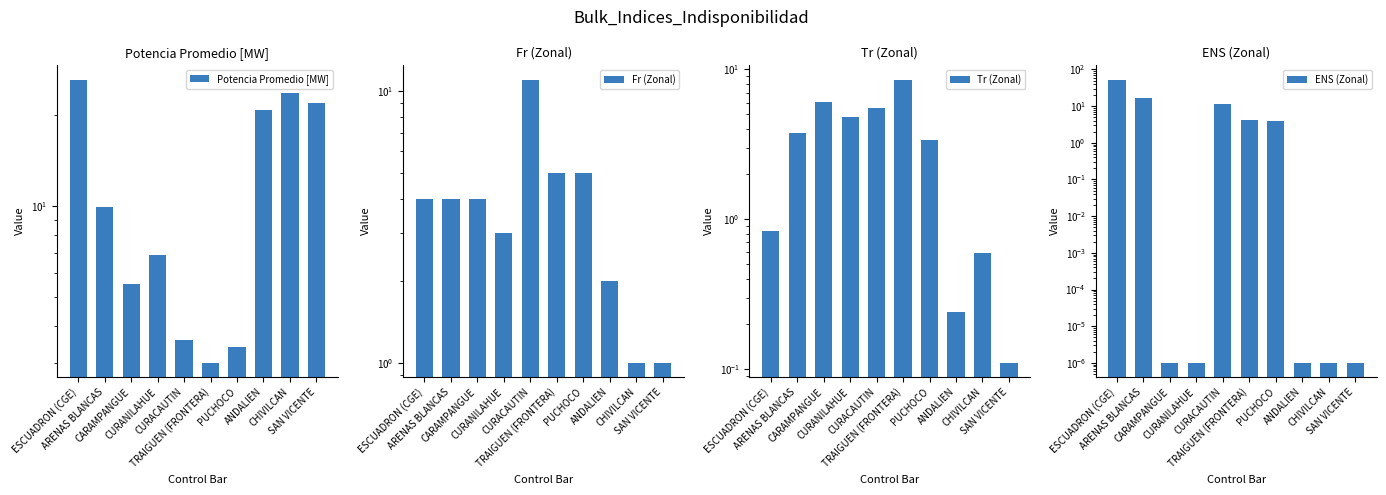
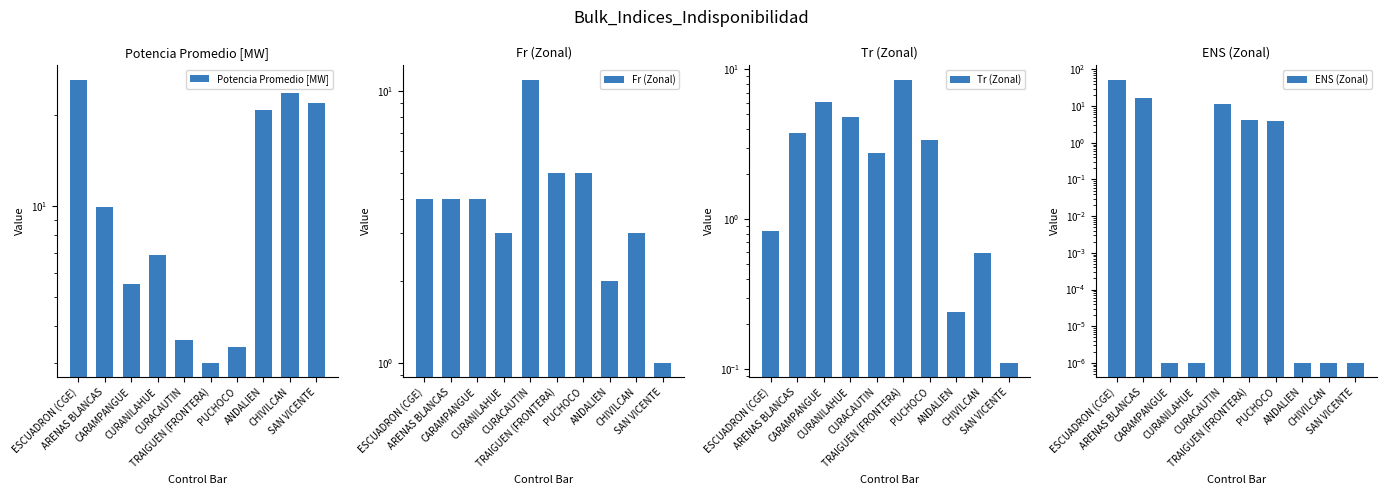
  {
    "Fr (Zonal)": {
      "ESCUADRON (CGE)": 4,
      "ARENAS BLANCAS": 4,
      "CARAMPANGUE": 4,
      "CURANILAHUE": 3,
      "CURACAUTIN": 11,
      "TRAIGUEN (FRONTERA)": 5,
      "PUCHOCO": 5,
      "ANDALIEN": 2,
-     "CHIVILCAN": 1,
+     "CHIVILCAN": 3,
      "SAN VICENTE": 1
    },
    "Tr (Zonal)": {
      "ESCUADRON (CGE)": 0.8,
      "ARENAS BLANCAS": 3.8,
      "CARAMPANGUE": 6.0,
      "CURANILAHUE": 4.8,
-     "CURACAUTIN": 5.5,
+     "CURACAUTIN": 2.8,
      "TRAIGUEN (FRONTERA)": 9,
      "PUCHOCO": 3.4,
      "ANDALIEN": 0.24,
      "CHIVILCAN": 0.6,
      "SAN VICENTE": 0.11
    },
    "ENS (Zonal)": {
      "ESCUADRON (CGE)": 50,
      "ARENAS BLANCAS": 20,
      "CARAMPANGUE": 0.0000010,
      "CURANILAHUE": 0.0000010,
      "CURACAUTIN": 11,
      "TRAIGUEN (FRONTERA)": 4,
      "PUCHOCO": 4,
      "ANDALIEN": 0.0000010,
      "CHIVILCAN": 0.0000010,
      "SAN VICENTE": 0.0000010
    }
  }
